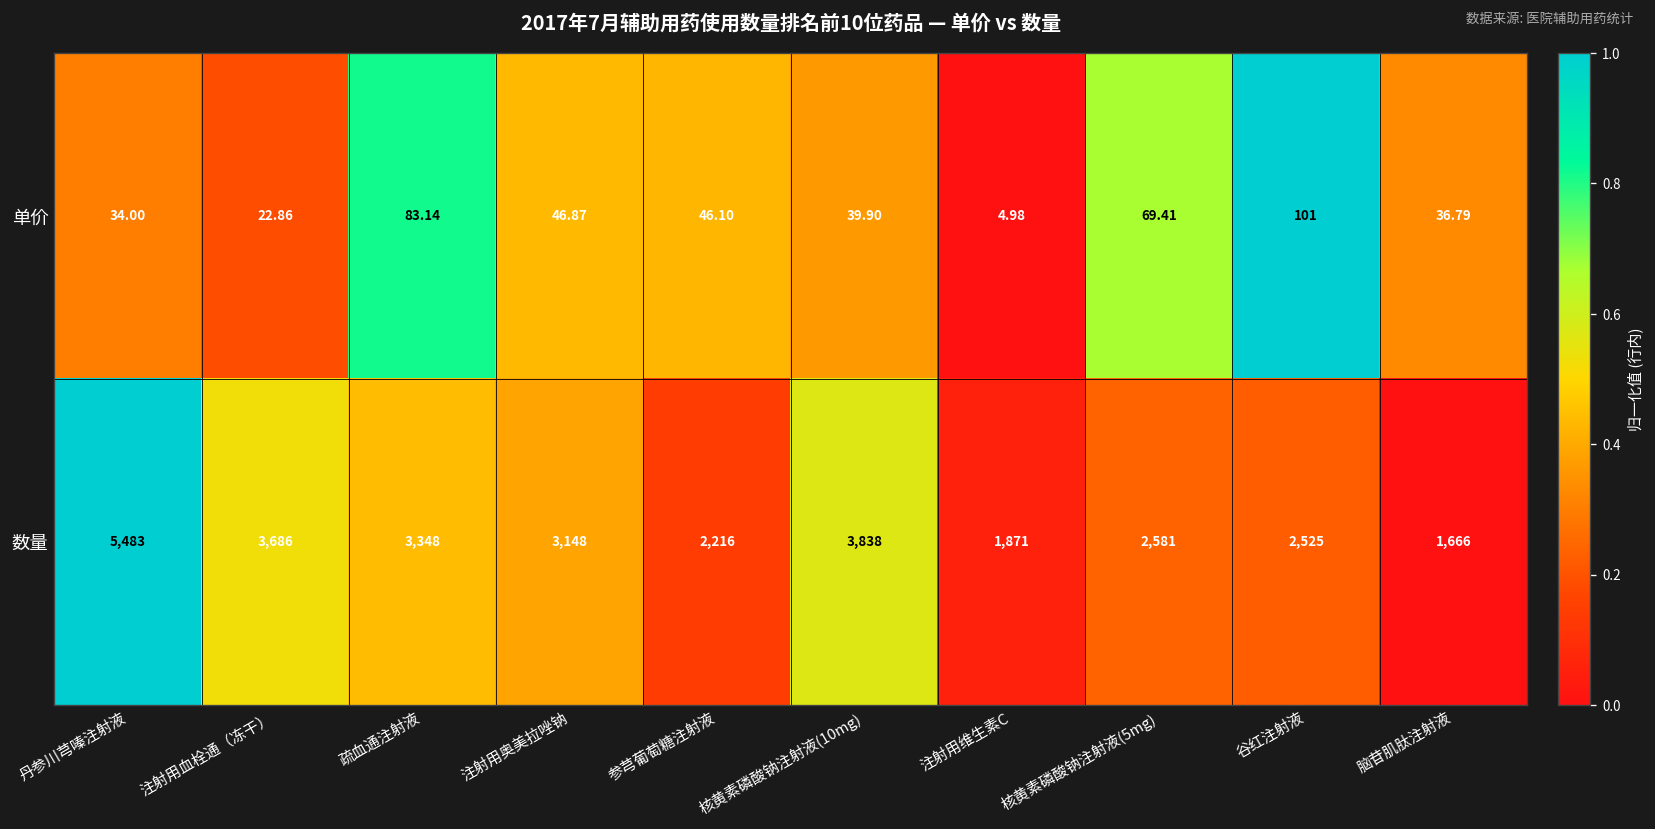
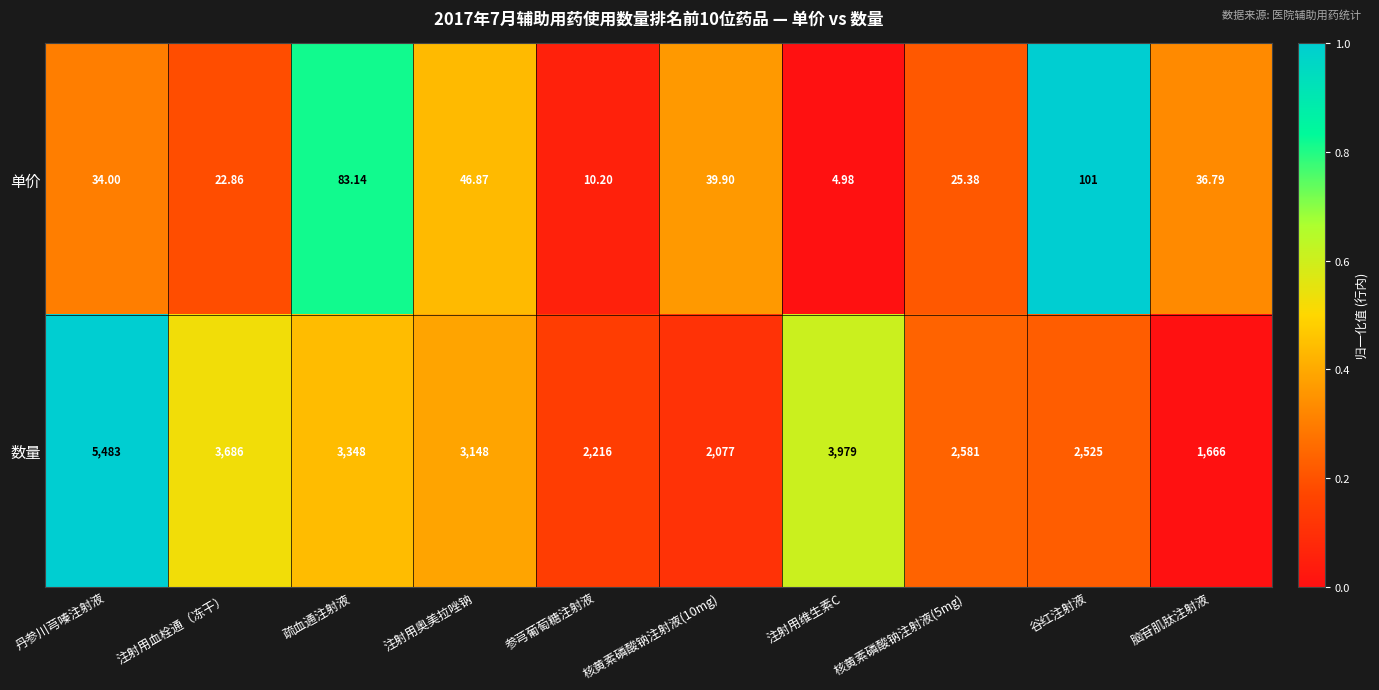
  {
    "单价": {
      "丹参川芎嗪注射液": "34.00",
      "注射用血栓通（冻干）": "22.86",
      "疏血通注射液": "83.14",
      "注射用奥美拉唑钠": "46.87",
-     "参芎葡萄糖注射液": "46.10",
+     "参芎葡萄糖注射液": "10.20",
      "核黄素磷酸钠注射液(10mg)": "39.90",
      "注射用维生素C": "4.98",
-     "核黄素磷酸钠注射液(5mg)": "69.41",
+     "核黄素磷酸钠注射液(5mg)": "25.38",
      "谷红注射液": "101",
      "脑苷肌肽注射液": "36.79"
    },
    "数量": {
      "丹参川芎嗪注射液": "5,483",
      "注射用血栓通（冻干）": "3,686",
      "疏血通注射液": "3,348",
      "注射用奥美拉唑钠": "3,148",
      "参芎葡萄糖注射液": "2,216",
-     "核黄素磷酸钠注射液(10mg)": "3,838",
-     "注射用维生素C": "1,871",
+     "核黄素磷酸钠注射液(10mg)": "2,077",
+     "注射用维生素C": "3,979",
      "核黄素磷酸钠注射液(5mg)": "2,581",
      "谷红注射液": "2,525",
      "脑苷肌肽注射液": "1,666"
    }
  }
